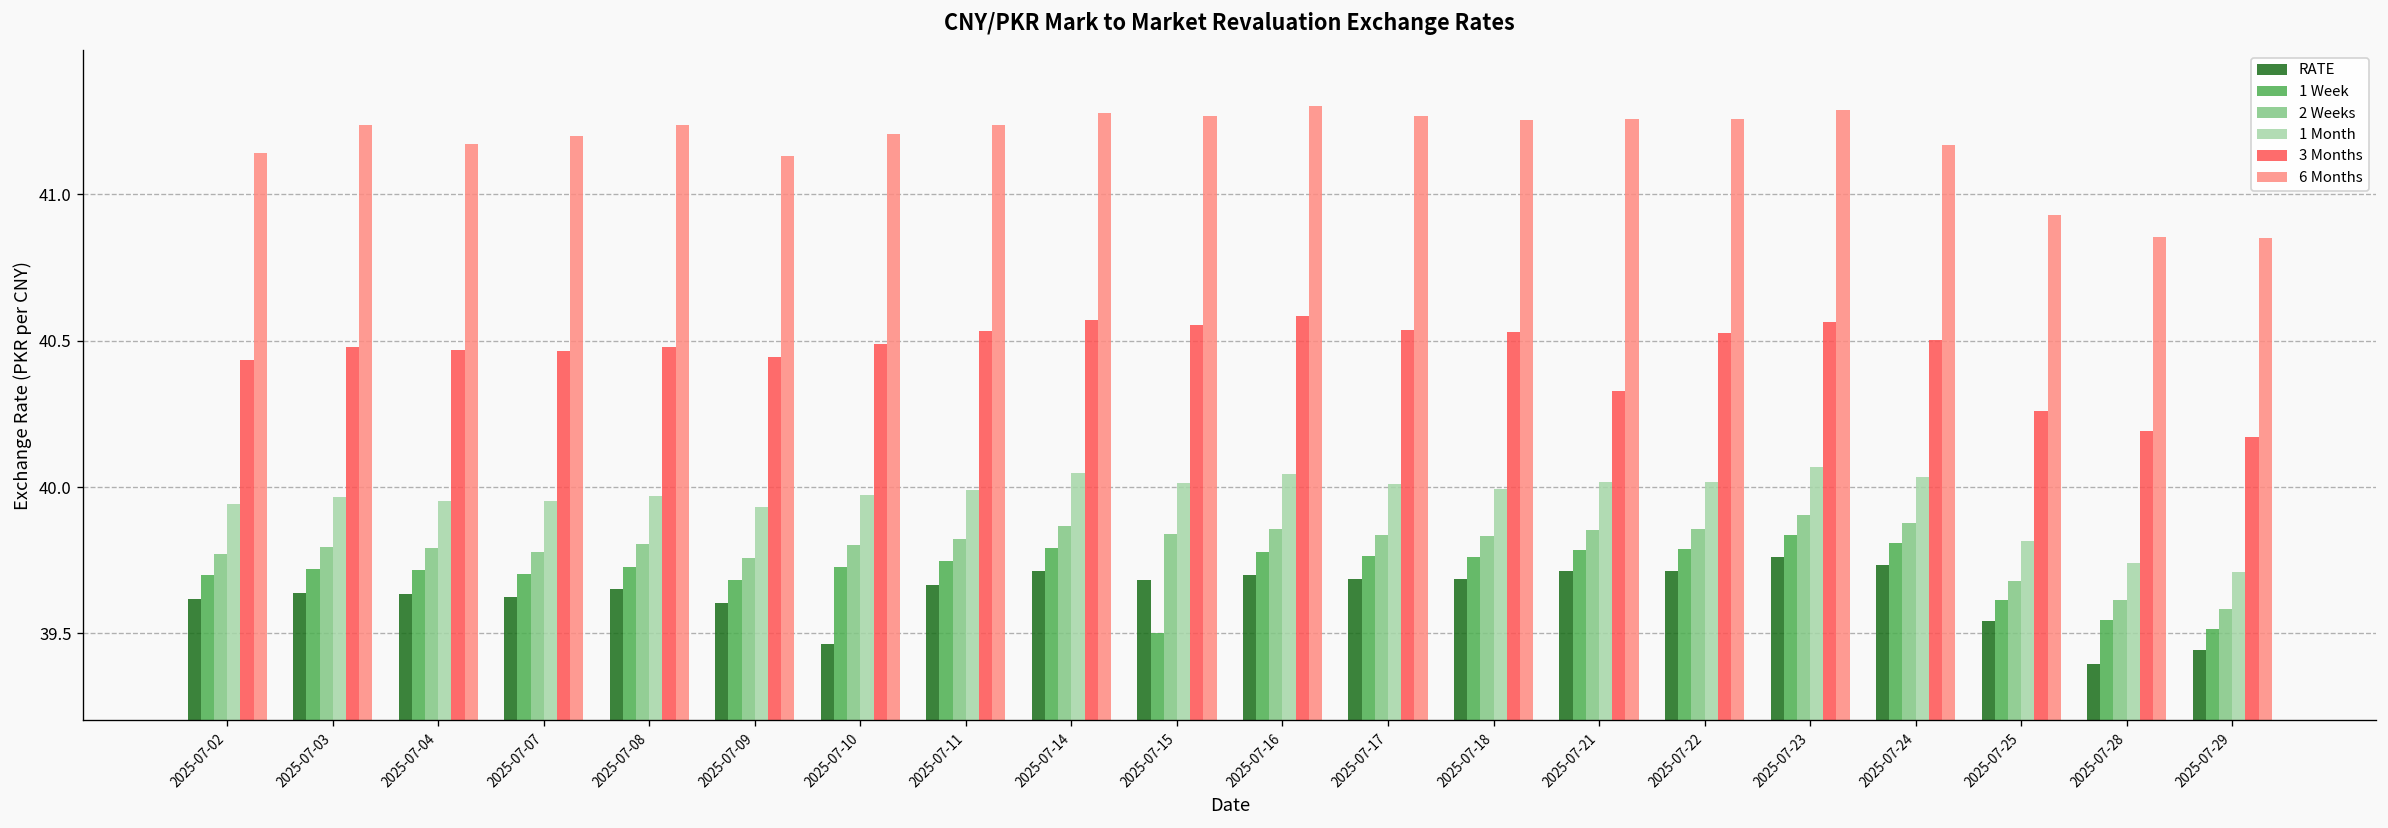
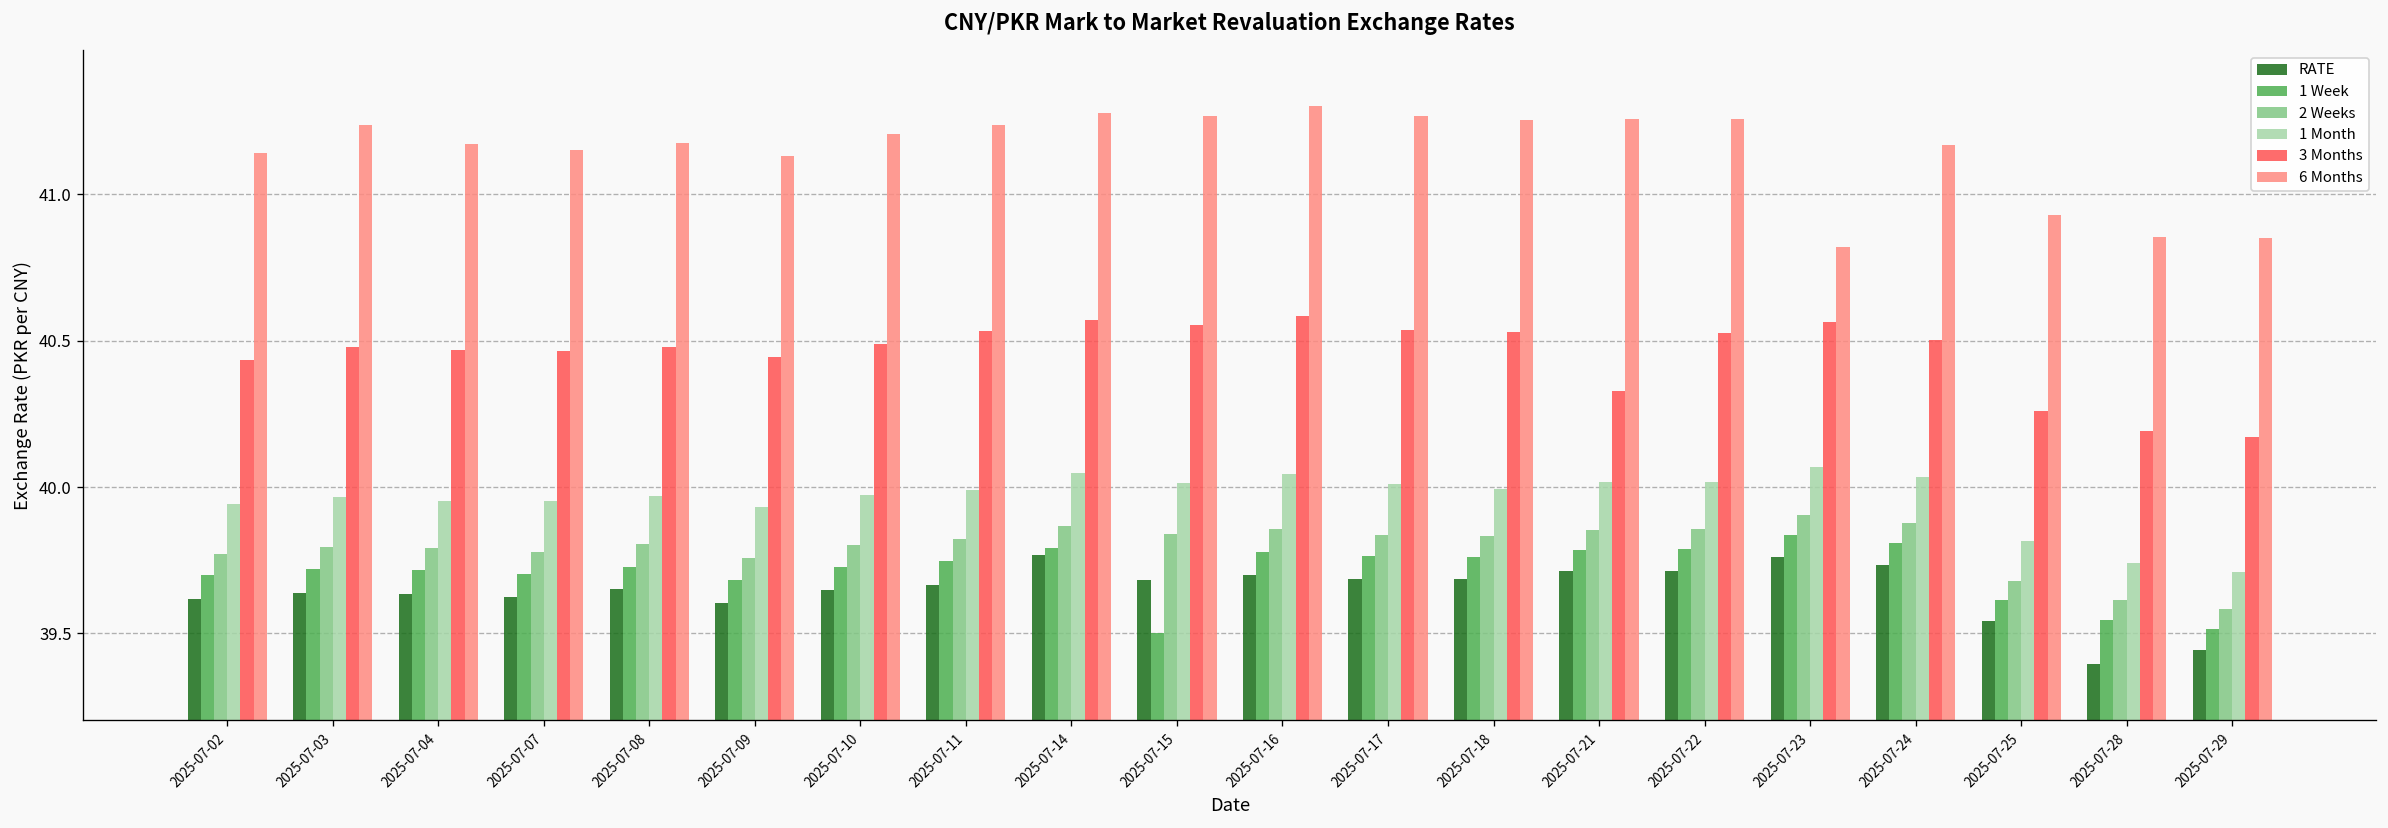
  {
    "RATE": {
      "2025-07-02": 39.62,
      "2025-07-03": 39.64,
      "2025-07-04": 39.64,
      "2025-07-07": 39.62,
      "2025-07-08": 39.65,
      "2025-07-09": 39.60,
-     "2025-07-10": 39.46,
+     "2025-07-10": 39.65,
      "2025-07-11": 39.67,
-     "2025-07-14": 39.71,
+     "2025-07-14": 39.77,
      "2025-07-15": 39.68,
      "2025-07-16": 39.70,
      "2025-07-17": 39.69,
      "2025-07-18": 39.69,
      "2025-07-21": 39.71,
      "2025-07-22": 39.71,
      "2025-07-23": 39.76,
      "2025-07-24": 39.73,
      "2025-07-25": 39.54,
      "2025-07-28": 39.39,
      "2025-07-29": 39.44
    },
    "1 Week": {
      "2025-07-02": 39.70,
      "2025-07-03": 39.72,
      "2025-07-04": 39.72,
      "2025-07-07": 39.70,
      "2025-07-08": 39.73,
      "2025-07-09": 39.68,
      "2025-07-10": 39.73,
      "2025-07-11": 39.75,
      "2025-07-14": 39.79,
      "2025-07-15": 39.50,
      "2025-07-16": 39.78,
      "2025-07-17": 39.76,
      "2025-07-18": 39.76,
      "2025-07-21": 39.78,
      "2025-07-22": 39.79,
      "2025-07-23": 39.84,
      "2025-07-24": 39.81,
      "2025-07-25": 39.61,
      "2025-07-28": 39.55,
      "2025-07-29": 39.51
    },
    "3 Months": {
      "2025-07-02": 40.44,
      "2025-07-03": 40.48,
      "2025-07-04": 40.47,
      "2025-07-07": 40.47,
      "2025-07-08": 40.48,
      "2025-07-09": 40.44,
      "2025-07-10": 40.49,
      "2025-07-11": 40.53,
      "2025-07-14": 40.57,
      "2025-07-15": 40.55,
      "2025-07-16": 40.58,
      "2025-07-17": 40.54,
      "2025-07-18": 40.53,
      "2025-07-21": 40.33,
      "2025-07-22": 40.53,
      "2025-07-23": 40.57,
      "2025-07-24": 40.50,
      "2025-07-25": 40.26,
      "2025-07-28": 40.19,
      "2025-07-29": 40.17
    },
    "6 Months": {
      "2025-07-02": 41.14,
      "2025-07-03": 41.24,
      "2025-07-04": 41.17,
-     "2025-07-07": 41.20,
-     "2025-07-08": 41.24,
+     "2025-07-07": 41.15,
+     "2025-07-08": 41.18,
      "2025-07-09": 41.13,
      "2025-07-10": 41.21,
      "2025-07-11": 41.24,
      "2025-07-14": 41.28,
      "2025-07-15": 41.27,
      "2025-07-16": 41.30,
      "2025-07-17": 41.27,
      "2025-07-18": 41.26,
      "2025-07-21": 41.26,
      "2025-07-22": 41.26,
-     "2025-07-23": 41.29,
+     "2025-07-23": 40.82,
      "2025-07-24": 41.17,
      "2025-07-25": 40.93,
      "2025-07-28": 40.86,
      "2025-07-29": 40.85
    }
  }
